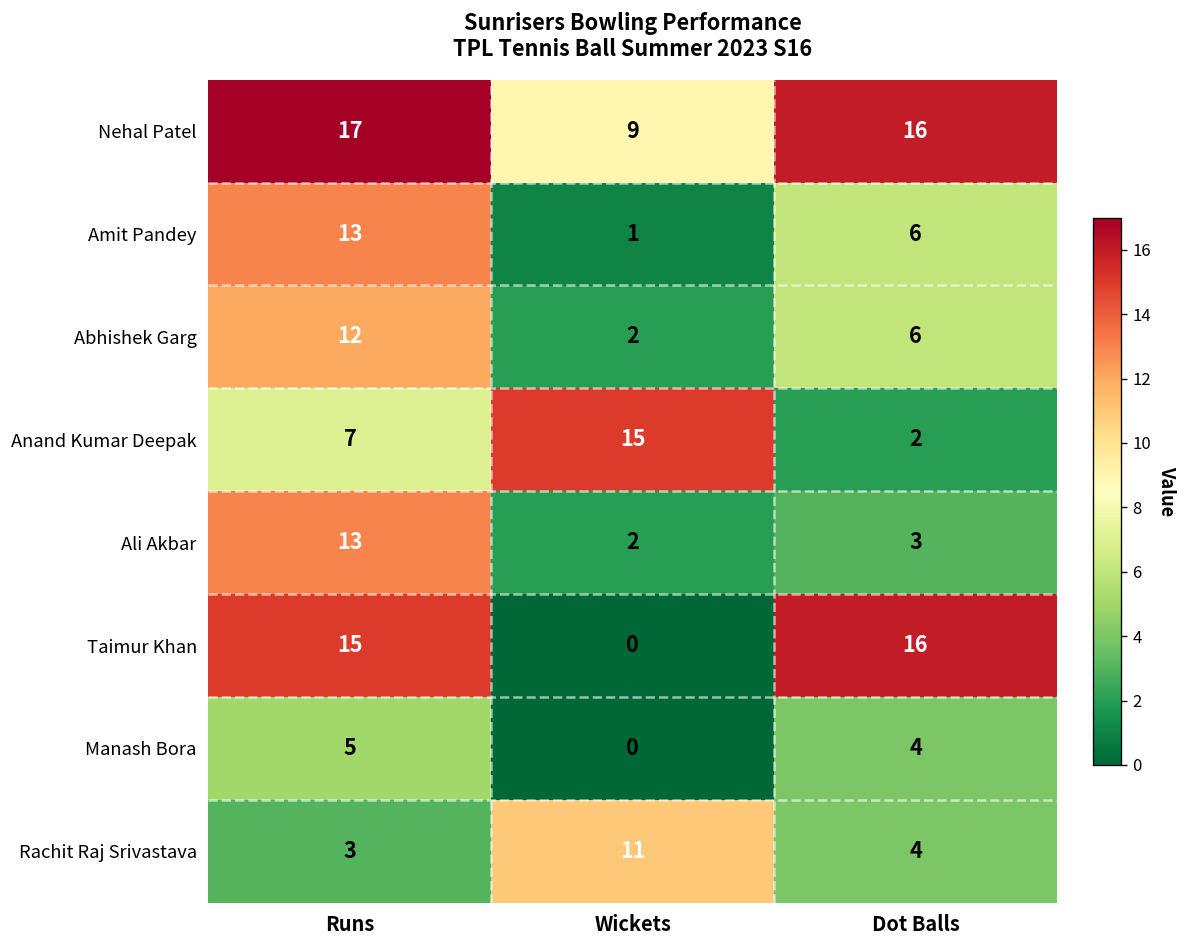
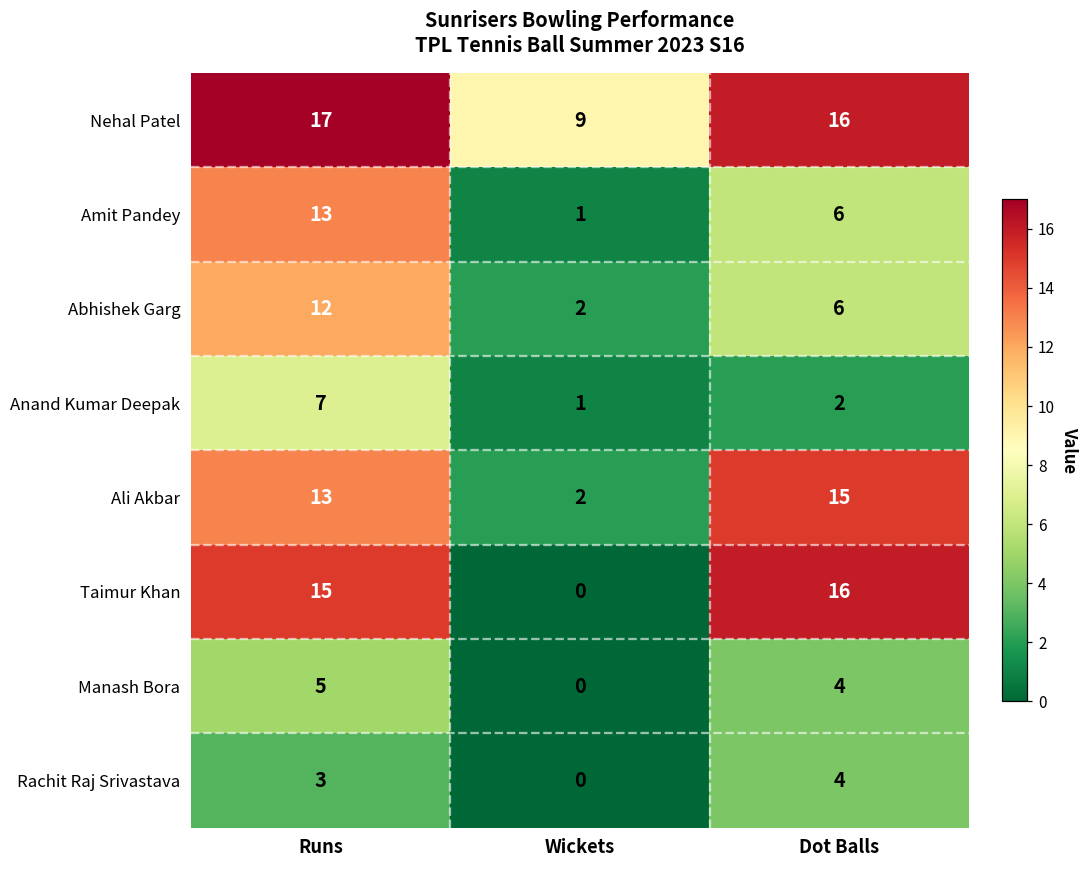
  {
    "Nehal Patel": {
      "Runs": 17,
      "Wickets": 9,
      "Dot Balls": 16
    },
    "Amit Pandey": {
      "Runs": 13,
      "Wickets": 1,
      "Dot Balls": 6
    },
    "Abhishek Garg": {
      "Runs": 12,
      "Wickets": 2,
      "Dot Balls": 6
    },
    "Anand Kumar Deepak": {
      "Runs": 7,
-     "Wickets": 15,
+     "Wickets": 1,
      "Dot Balls": 2
    },
    "Ali Akbar": {
      "Runs": 13,
      "Wickets": 2,
-     "Dot Balls": 3
+     "Dot Balls": 15
    },
    "Taimur Khan": {
      "Runs": 15,
      "Wickets": 0,
      "Dot Balls": 16
    },
    "Manash Bora": {
      "Runs": 5,
      "Wickets": 0,
      "Dot Balls": 4
    },
    "Rachit Raj Srivastava": {
      "Runs": 3,
-     "Wickets": 11,
+     "Wickets": 0,
      "Dot Balls": 4
    }
  }
